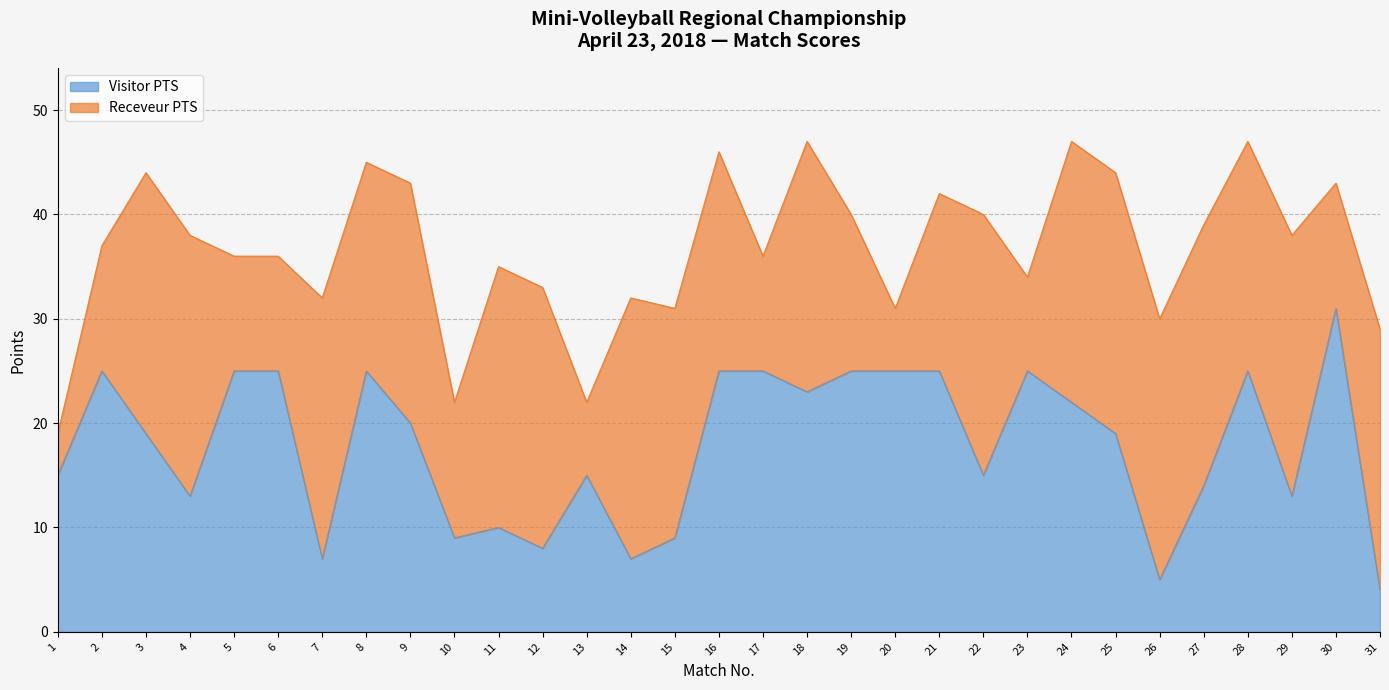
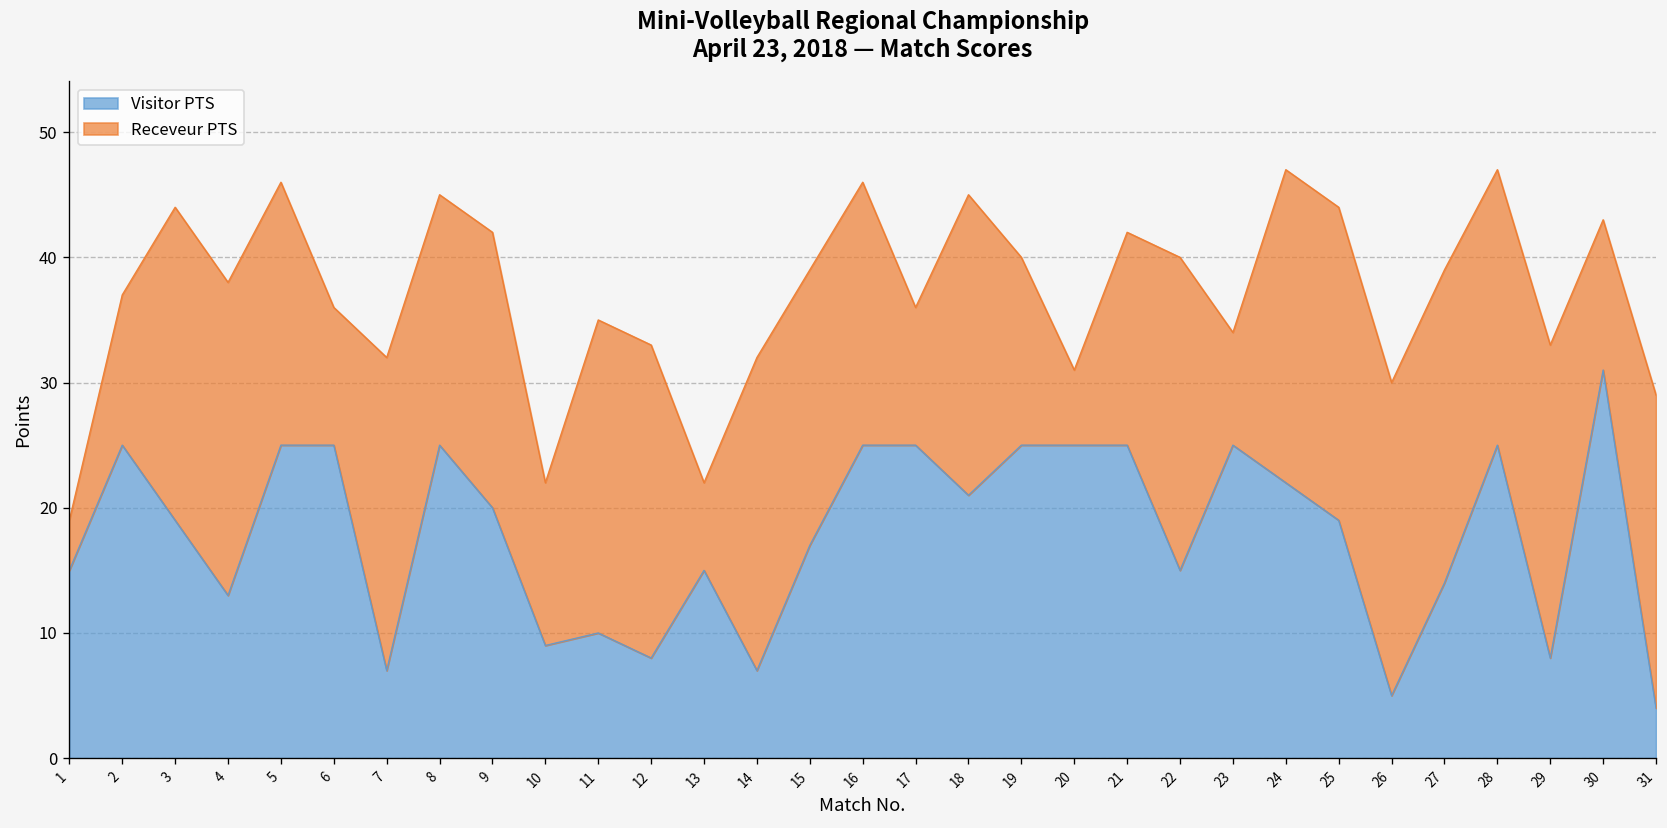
  {
    "Visitor PTS": {
      "1": 15,
      "2": 25,
      "3": 19,
      "4": 13,
      "5": 25,
      "6": 25,
      "7": 7,
      "8": 25,
      "9": 20,
      "10": 9,
      "11": 10,
      "12": 8,
      "13": 15,
      "14": 7,
-     "15": 9,
+     "15": 17,
      "16": 25,
      "17": 25,
-     "18": 23,
+     "18": 21,
      "19": 25,
      "20": 25,
      "21": 25,
      "22": 15,
      "23": 25,
      "24": 22,
      "25": 19,
      "26": 5,
      "27": 14,
      "28": 25,
-     "29": 13,
+     "29": 8,
      "30": 31,
      "31": 4
    },
    "Receveur PTS": {
      "1": 4,
      "2": 12,
      "3": 25,
      "4": 25,
-     "5": 11,
+     "5": 21,
      "6": 11,
      "7": 25,
      "8": 20,
-     "9": 23,
+     "9": 22,
      "10": 13,
      "11": 25,
      "12": 25,
      "13": 7,
      "14": 25,
      "15": 22,
      "16": 21,
      "17": 11,
      "18": 24,
      "19": 15,
      "20": 6,
      "21": 17,
      "22": 25,
      "23": 9,
      "24": 25,
      "25": 25,
      "26": 25,
      "27": 25,
      "28": 22,
      "29": 25,
      "30": 12,
      "31": 25
    }
  }
